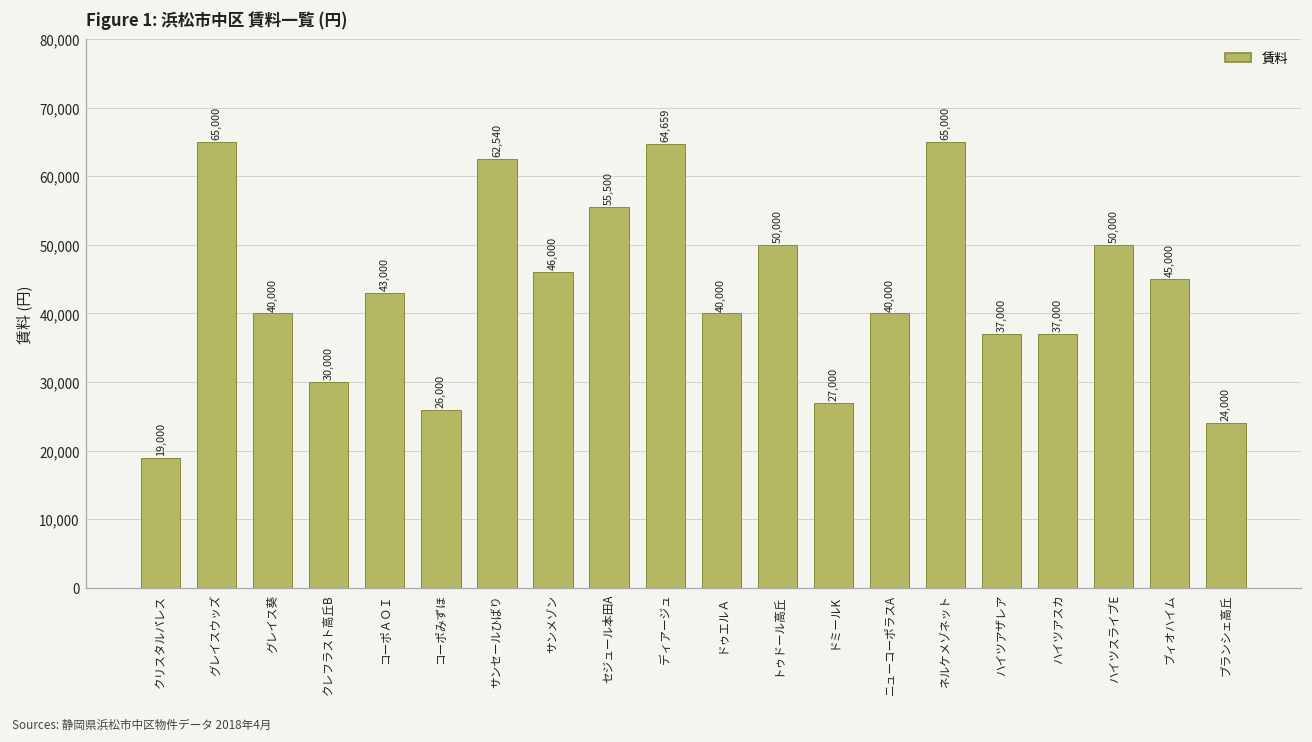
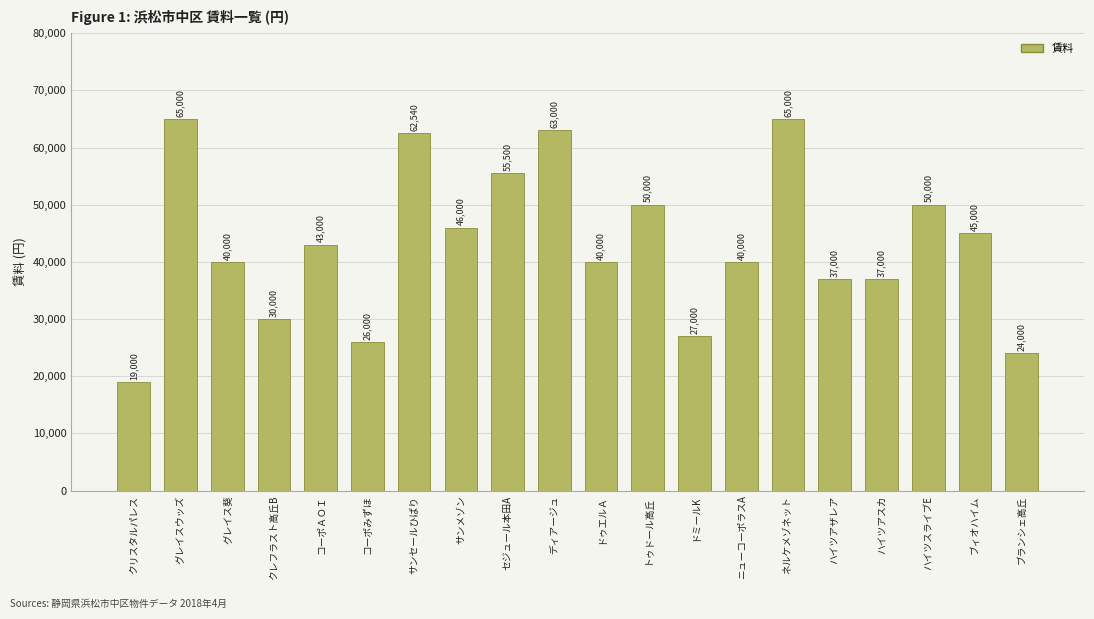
  {
    "クリスタルパレス": "19,000",
    "グレイスウッズ": "65,000",
    "グレイス葵": "40,000",
    "クレフラスト高丘B": "30,000",
    "コーポＡＯＩ": "43,000",
    "コーポみずほ": "26,000",
    "サンセールひばり": "62,540",
    "サンメゾン": "46,000",
    "セジュール本田A": "55,500",
-   "ディアージュ": "64,659",
+   "ディアージュ": "63,000",
    "ドゥエルＡ": "40,000",
    "トゥドール高丘": "50,000",
    "ドミールK": "27,000",
    "ニューコーポラスA": "40,000",
    "ネルケメゾネット": "65,000",
    "ハイツアザレア": "37,000",
    "ハイツアスカ": "37,000",
    "ハイツスライブE": "50,000",
    "ブィオハイム": "45,000",
    "ブランシェ高丘": "24,000"
  }
